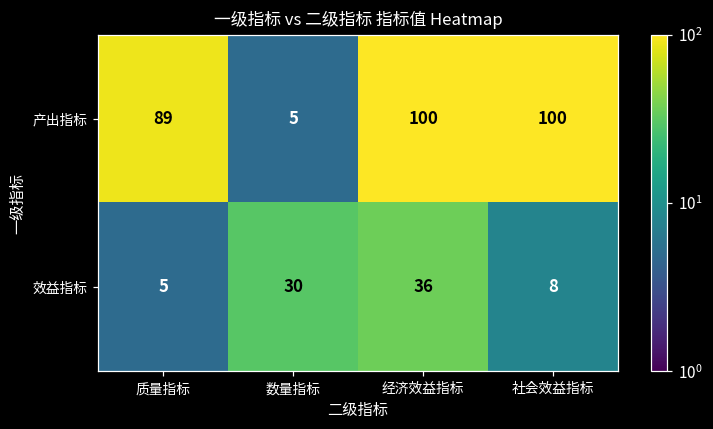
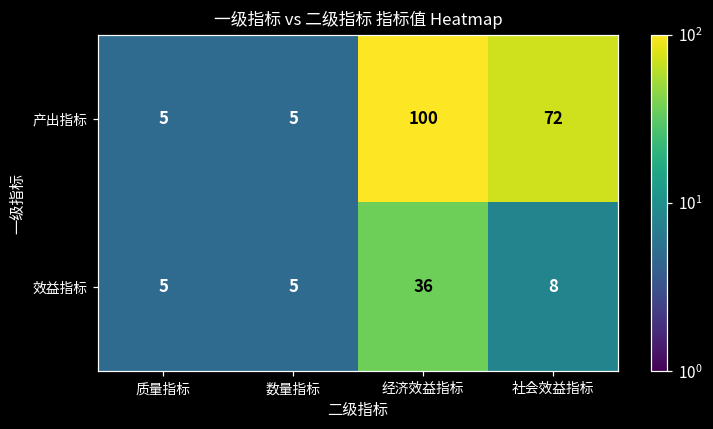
  {
    "产出指标": {
-     "质量指标": 89,
+     "质量指标": 5,
      "数量指标": 5,
      "经济效益指标": 100,
-     "社会效益指标": 100
+     "社会效益指标": 72
    },
    "效益指标": {
      "质量指标": 5,
-     "数量指标": 30,
+     "数量指标": 5,
      "经济效益指标": 36,
      "社会效益指标": 8
    }
  }
